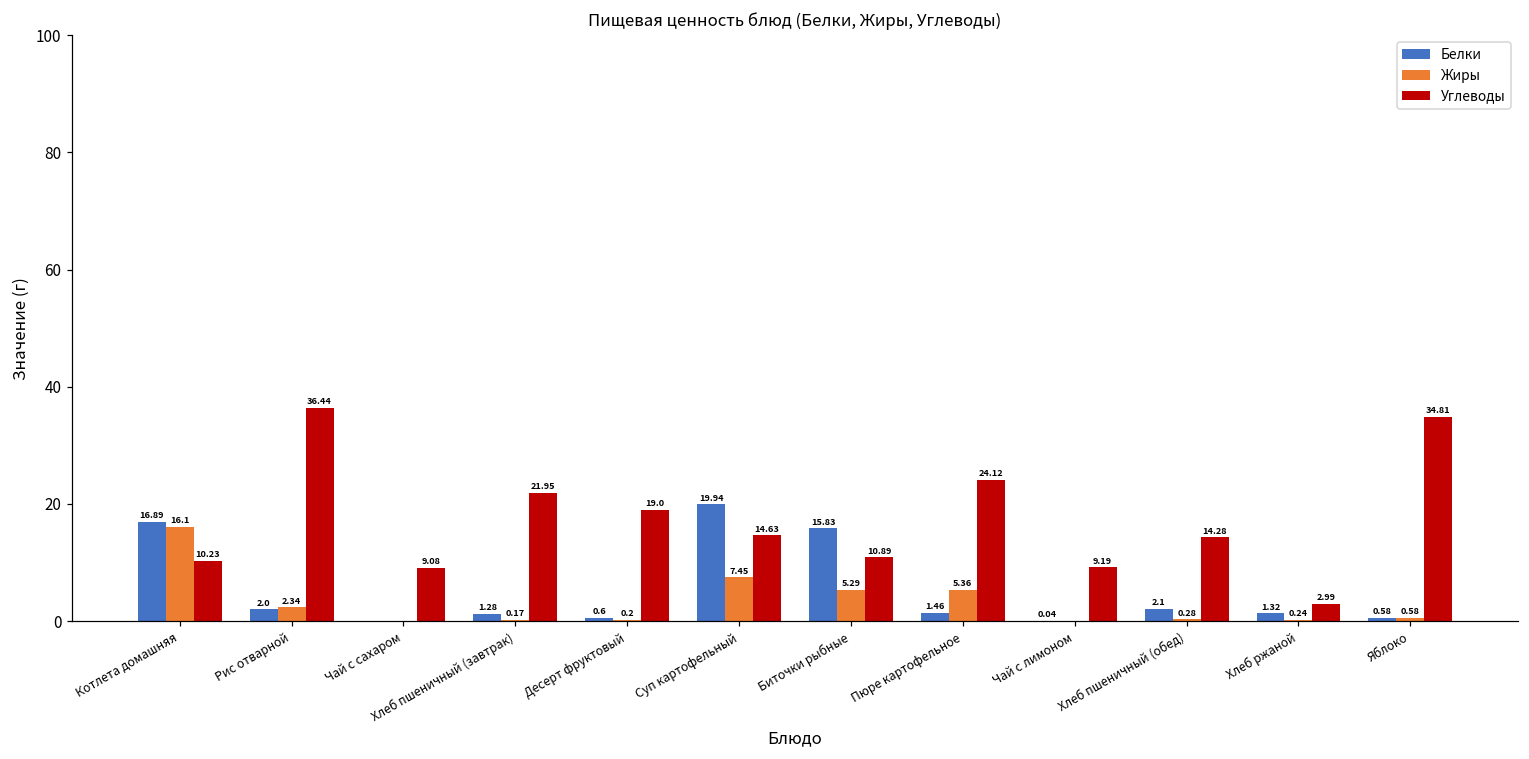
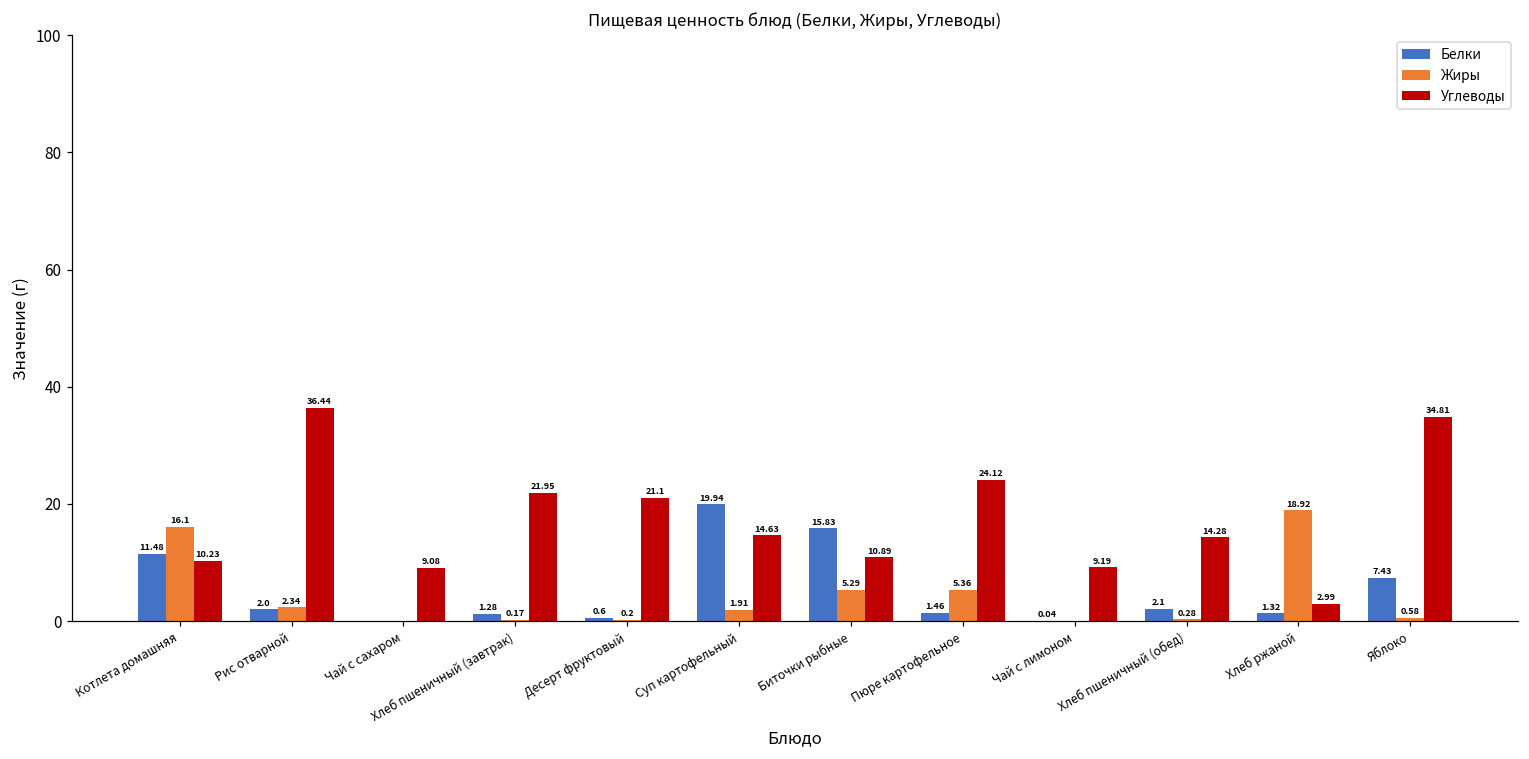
  {
    "Белки": {
-     "Котлета домашняя": 16.89,
+     "Котлета домашняя": 11.48,
      "Рис отварной": 2.0,
      "Хлеб пшеничный (завтрак)": 1.28,
      "Десерт фруктовый": 0.6,
      "Суп картофельный": 19.94,
      "Биточки рыбные": 15.83,
      "Пюре картофельное": 1.46,
      "Чай с лимоном": 0.04,
      "Хлеб пшеничный (обед)": 2.1,
      "Хлеб ржаной": 1.32,
-     "Яблоко": 0.58
+     "Яблоко": 7.43
    },
    "Жиры": {
      "Котлета домашняя": 16.1,
      "Рис отварной": 2.34,
      "Хлеб пшеничный (завтрак)": 0.17,
      "Десерт фруктовый": 0.2,
-     "Суп картофельный": 7.45,
+     "Суп картофельный": 1.91,
      "Биточки рыбные": 5.29,
      "Пюре картофельное": 5.36,
      "Хлеб пшеничный (обед)": 0.28,
-     "Хлеб ржаной": 0.24,
+     "Хлеб ржаной": 18.92,
      "Яблоко": 0.58
    },
    "Углеводы": {
      "Котлета домашняя": 10.23,
      "Рис отварной": 36.44,
      "Чай с сахаром": 9.08,
      "Хлеб пшеничный (завтрак)": 21.95,
-     "Десерт фруктовый": 19.0,
+     "Десерт фруктовый": 21.1,
      "Суп картофельный": 14.63,
      "Биточки рыбные": 10.89,
      "Пюре картофельное": 24.12,
      "Чай с лимоном": 9.19,
      "Хлеб пшеничный (обед)": 14.28,
      "Хлеб ржаной": 2.99,
      "Яблоко": 34.81
    }
  }
